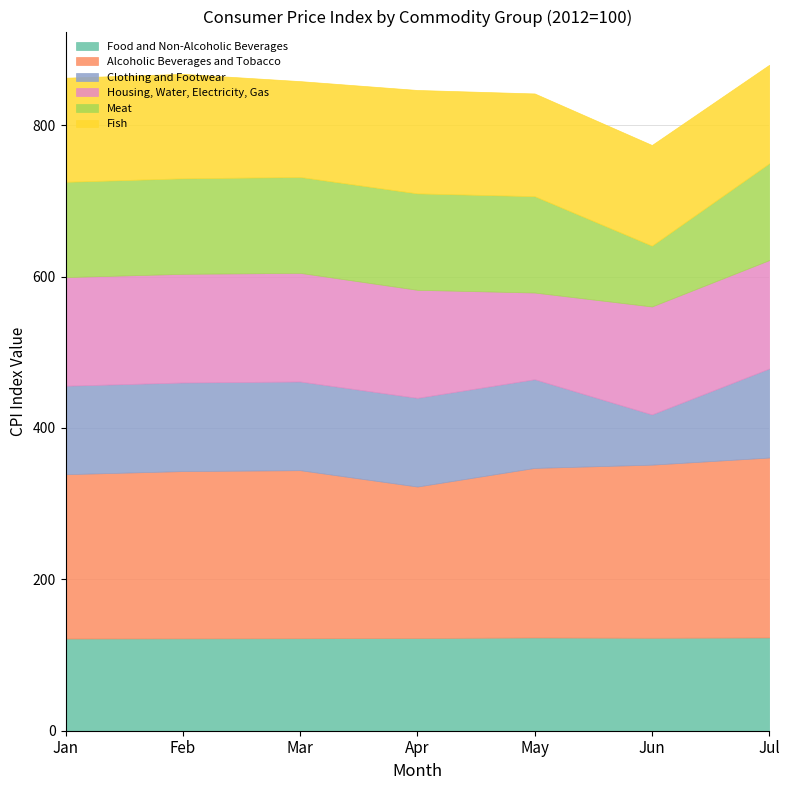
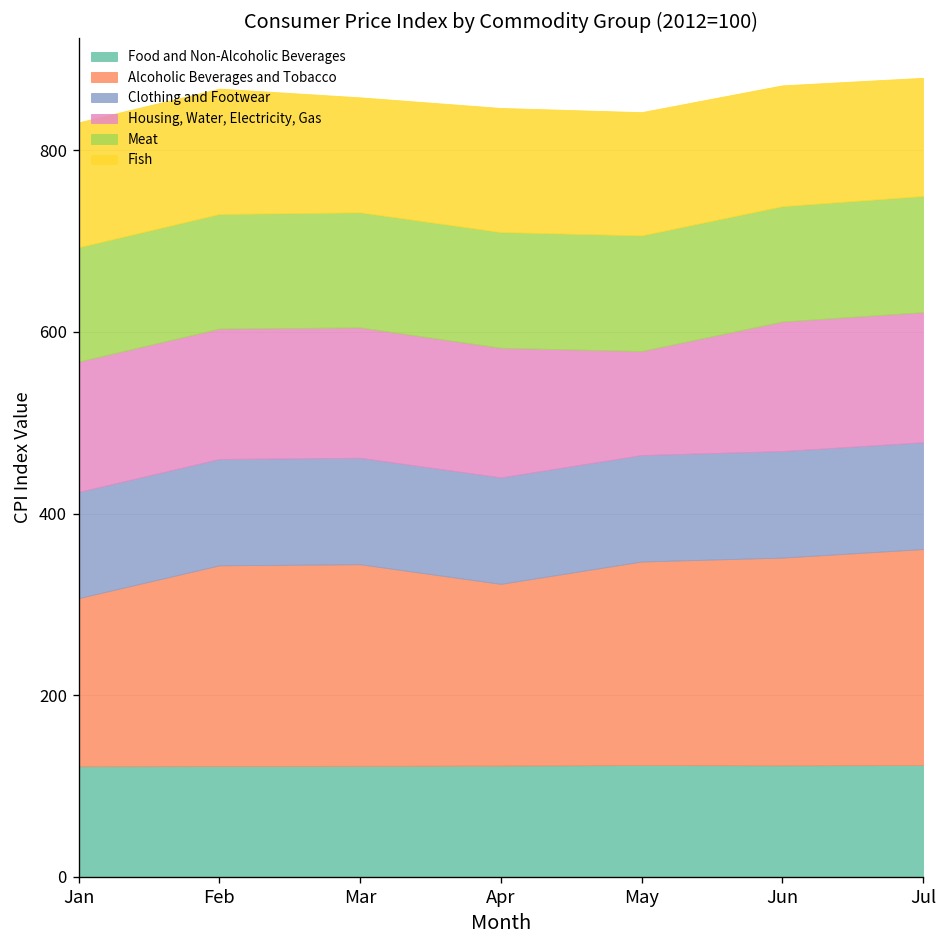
  {
    "Food and Non-Alcoholic Beverages": {
      "Jan": 120,
      "Feb": 120,
      "Mar": 120,
      "Apr": 120,
      "May": 120,
      "Jun": 120,
      "Jul": 120
    },
    "Alcoholic Beverages and Tobacco": {
-     "Jan": 220,
+     "Jan": 190,
      "Feb": 220,
      "Mar": 220,
      "Apr": 200,
      "May": 220,
      "Jun": 230,
      "Jul": 240
    },
    "Clothing and Footwear": {
      "Jan": 120,
      "Feb": 120,
      "Mar": 120,
      "Apr": 120,
      "May": 120,
-     "Jun": 70,
+     "Jun": 120,
      "Jul": 120
    },
    "Housing, Water, Electricity, Gas": {
      "Jan": 140,
      "Feb": 140,
      "Mar": 140,
      "Apr": 140,
      "May": 110,
      "Jun": 140,
      "Jul": 140
    },
    "Meat": {
      "Jan": 130,
      "Feb": 130,
      "Mar": 130,
      "Apr": 130,
      "May": 130,
-     "Jun": 80,
+     "Jun": 130,
      "Jul": 130
    },
    "Fish": {
      "Jan": 140,
      "Feb": 140,
      "Mar": 130,
      "Apr": 140,
      "May": 140,
      "Jun": 130,
      "Jul": 130
    }
  }
